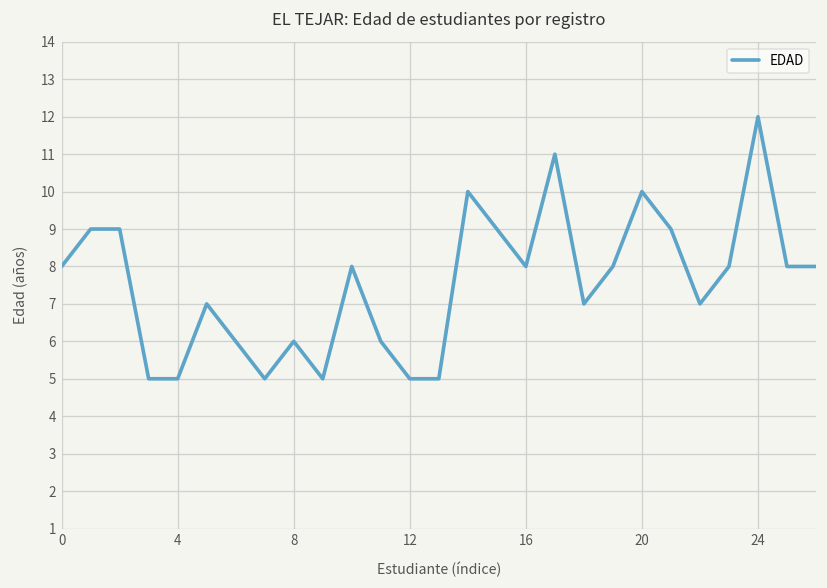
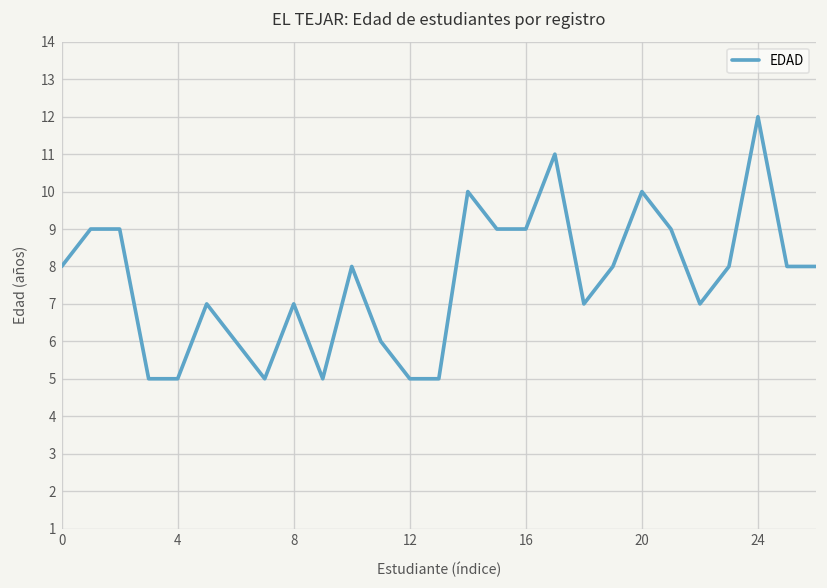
  {
    "0": 8,
    "4": 5,
-   "8": 6,
+   "8": 7,
    "12": 5,
-   "16": 8,
+   "16": 9,
    "20": 10,
    "24": 12
  }
